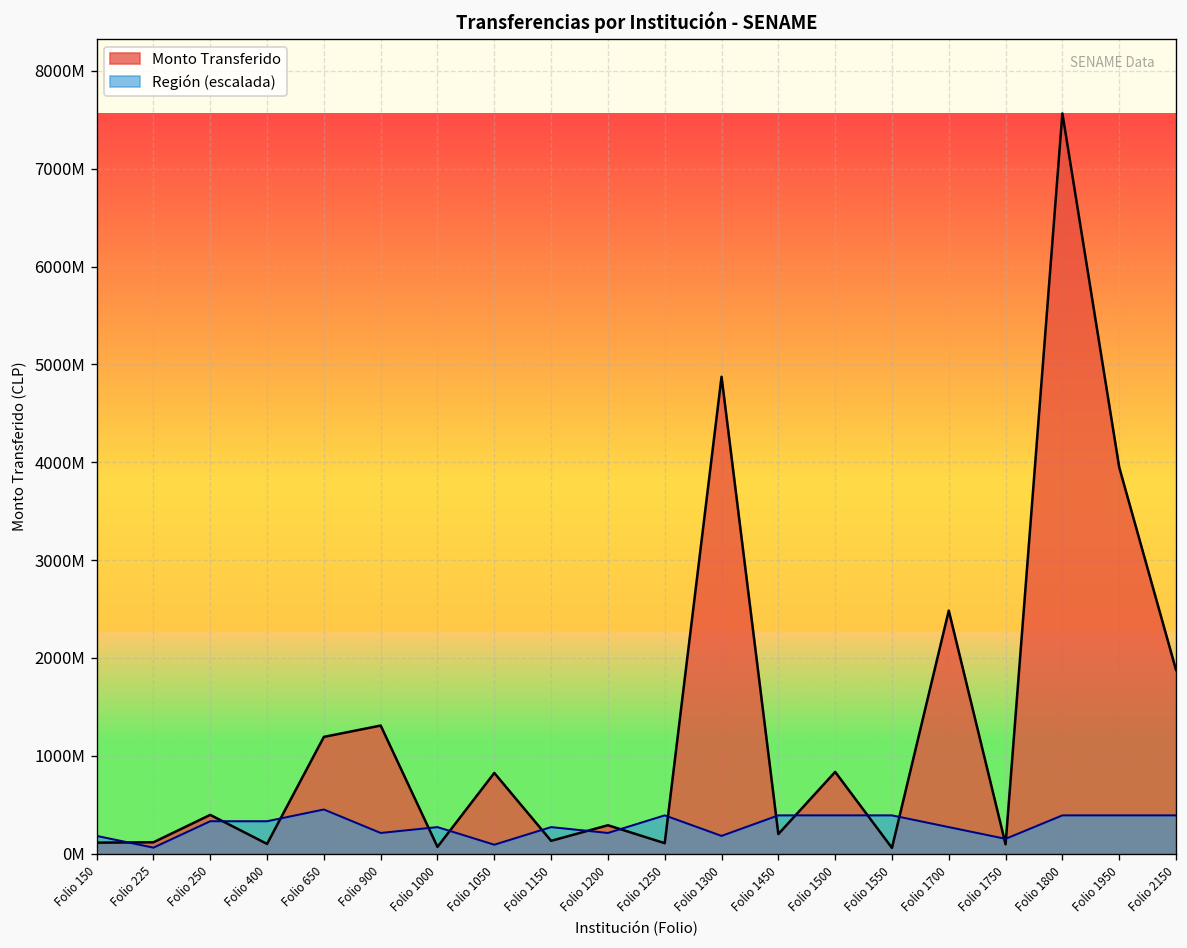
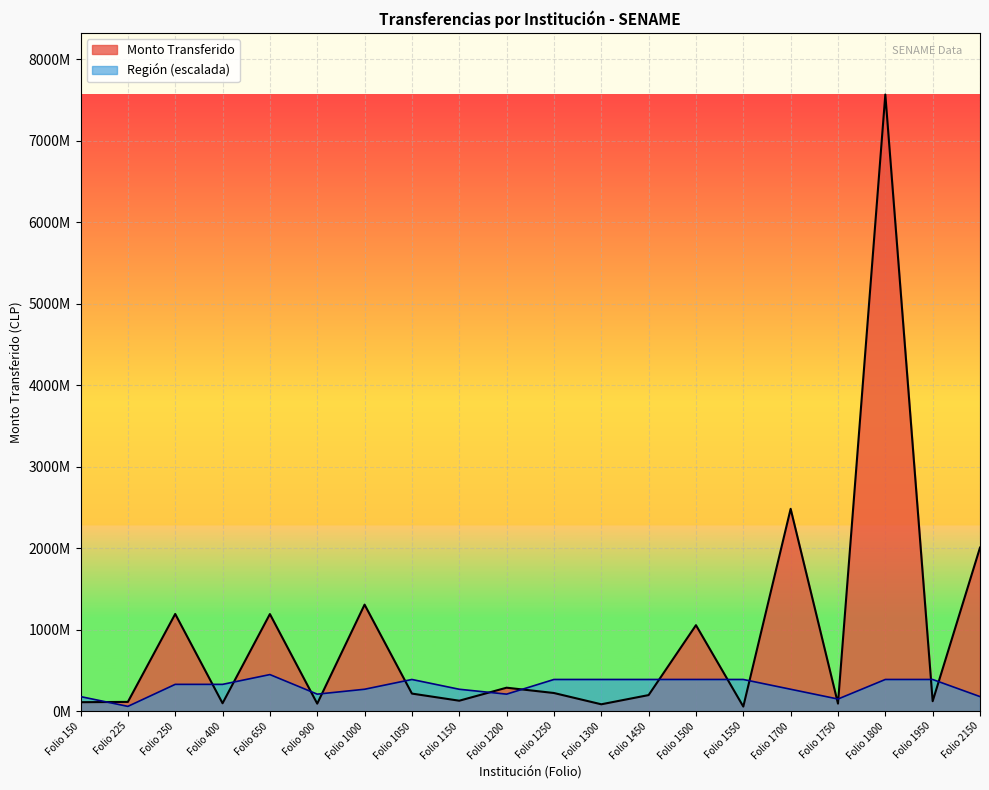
  {
    "Monto Transferido": {
      "Folio 150": 100000000,
      "Folio 225": 100000000,
-     "Folio 250": 400000000,
+     "Folio 250": 1200000000,
      "Folio 400": 100000000,
      "Folio 650": 1200000000,
-     "Folio 900": 1300000000,
-     "Folio 1000": 100000000,
-     "Folio 1050": 800000000,
+     "Folio 900": 100000000,
+     "Folio 1000": 1300000000,
+     "Folio 1050": 200000000,
      "Folio 1150": 100000000,
      "Folio 1200": 300000000,
-     "Folio 1250": 100000000,
-     "Folio 1300": 4900000000,
+     "Folio 1250": 200000000,
+     "Folio 1300": 100000000,
      "Folio 1450": 200000000,
-     "Folio 1500": 800000000,
+     "Folio 1500": 1100000000,
      "Folio 1550": 100000000,
      "Folio 1700": 2500000000,
      "Folio 1750": 100000000,
      "Folio 1800": 7600000000,
-     "Folio 1950": 3900000000,
-     "Folio 2150": 1900000000
+     "Folio 1950": 100000000,
+     "Folio 2150": 2000000000
    },
    "Región (escalada)": {
      "Folio 150": 200000000,
      "Folio 225": 100000000,
      "Folio 250": 300000000,
      "Folio 400": 300000000,
      "Folio 650": 500000000,
      "Folio 900": 200000000,
      "Folio 1000": 300000000,
-     "Folio 1050": 100000000,
+     "Folio 1050": 400000000,
      "Folio 1150": 300000000,
      "Folio 1200": 200000000,
      "Folio 1250": 400000000,
-     "Folio 1300": 200000000,
+     "Folio 1300": 400000000,
      "Folio 1450": 400000000,
      "Folio 1500": 400000000,
      "Folio 1550": 400000000,
      "Folio 1700": 300000000,
      "Folio 1750": 200000000,
      "Folio 1800": 400000000,
      "Folio 1950": 400000000,
-     "Folio 2150": 400000000
+     "Folio 2150": 200000000
    }
  }
